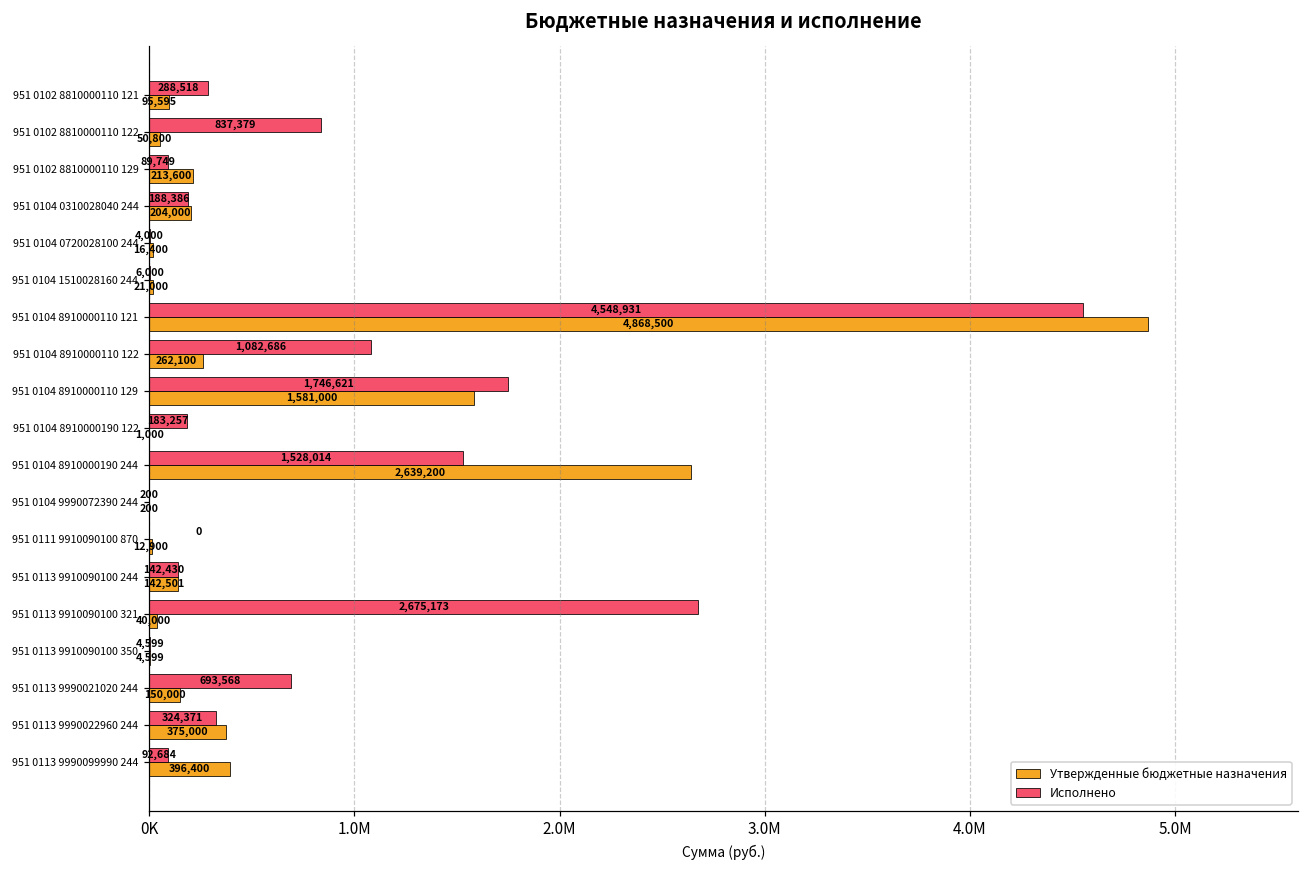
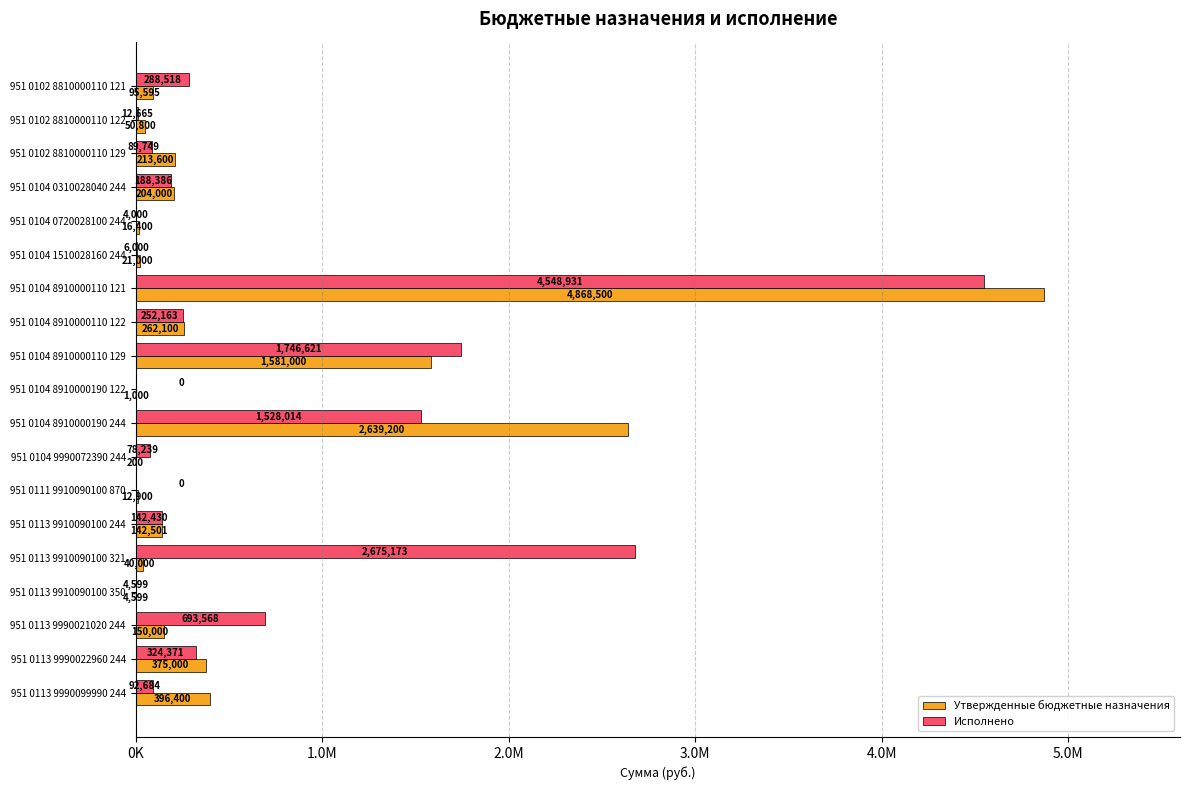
  {
    "Утвержденные бюджетные назначения": {
      "951 0102 8810000110 121": "95,595",
      "951 0102 8810000110 122": "50,800",
      "951 0102 8810000110 129": "213,600",
      "951 0104 0310028040 244": "204,000",
      "951 0104 0720028100 244": "16,400",
      "951 0104 1510028160 244": "21,000",
      "951 0104 8910000110 121": "4,868,500",
      "951 0104 8910000110 122": "262,100",
      "951 0104 8910000110 129": "1,581,000",
      "951 0104 8910000190 122": "1,000",
      "951 0104 8910000190 244": "2,639,200",
      "951 0104 9990072390 244": "200",
      "951 0111 9910090100 870": "12,900",
      "951 0113 9910090100 244": "142,501",
      "951 0113 9910090100 321": "40,000",
      "951 0113 9910090100 350": "4,599",
      "951 0113 9990021020 244": "150,000",
      "951 0113 9990022960 244": "375,000",
      "951 0113 9990099990 244": "396,400"
    },
    "Исполнено": {
      "951 0102 8810000110 121": "288,518",
-     "951 0102 8810000110 122": "837,379",
+     "951 0102 8810000110 122": "12,665",
      "951 0102 8810000110 129": "89,749",
      "951 0104 0310028040 244": "188,386",
      "951 0104 0720028100 244": "4,000",
      "951 0104 1510028160 244": "6,000",
      "951 0104 8910000110 121": "4,548,931",
-     "951 0104 8910000110 122": "1,082,686",
+     "951 0104 8910000110 122": "252,163",
      "951 0104 8910000110 129": "1,746,621",
-     "951 0104 8910000190 122": "183,257",
+     "951 0104 8910000190 122": "0",
      "951 0104 8910000190 244": "1,528,014",
-     "951 0104 9990072390 244": "200",
+     "951 0104 9990072390 244": "78,239",
      "951 0113 9910090100 244": "142,430",
      "951 0113 9910090100 321": "2,675,173",
      "951 0113 9910090100 350": "4,599",
      "951 0113 9990021020 244": "693,568",
      "951 0113 9990022960 244": "324,371",
      "951 0113 9990099990 244": "92,684"
    }
  }
